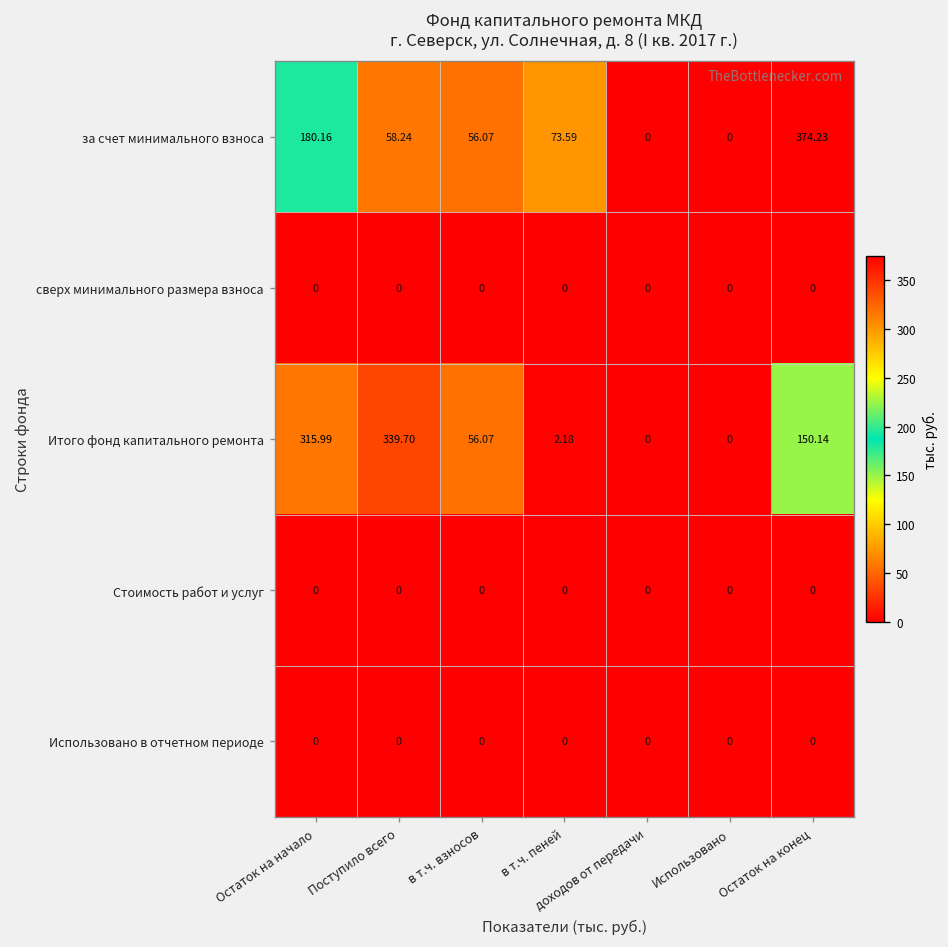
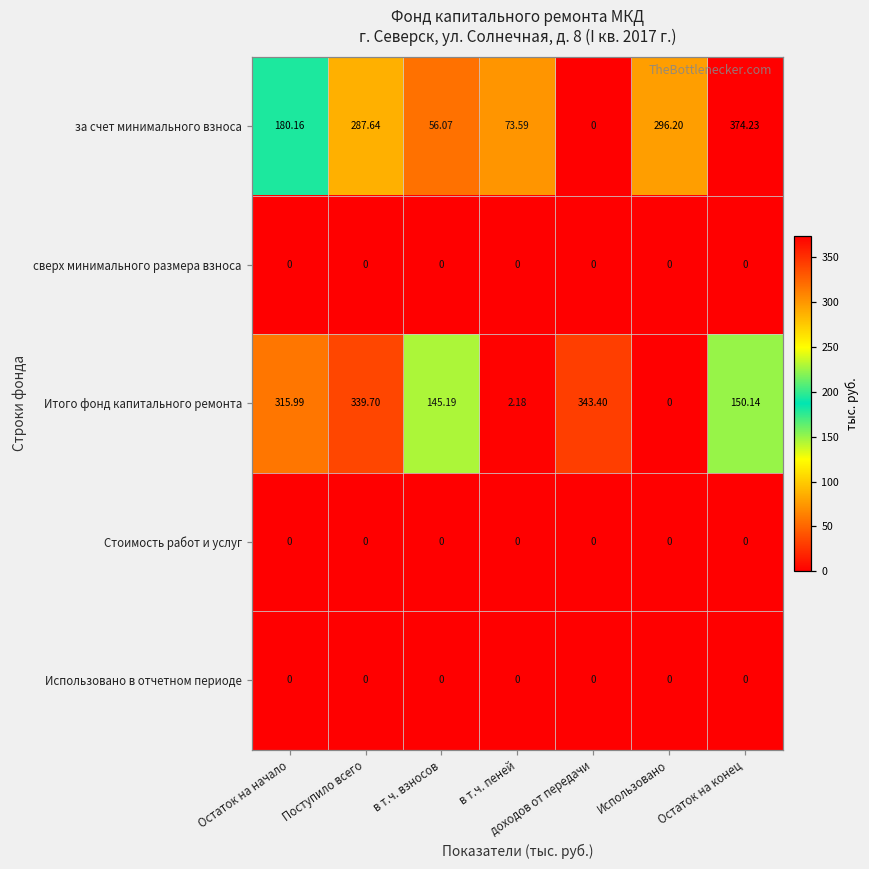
  {
    "за счет минимального взноса": {
      "Остаток на начало": 180.16,
-     "Поступило всего": 58.24,
+     "Поступило всего": 287.64,
      "в т.ч. взносов": 56.07,
      "в т.ч. пеней": 73.59,
      "доходов от передачи": 0,
-     "Использовано": 0
+     "Использовано": 296.20
    },
    "сверх минимального размера взноса": {
      "Остаток на начало": 0,
      "Поступило всего": 0,
      "в т.ч. взносов": 0,
      "в т.ч. пеней": 0,
      "доходов от передачи": 0,
      "Использовано": 0,
      "Остаток на конец": 0
    },
    "Итого фонд капитального ремонта": {
      "Остаток на начало": 315.99,
      "Поступило всего": 339.70,
-     "в т.ч. взносов": 56.07,
+     "в т.ч. взносов": 145.19,
      "в т.ч. пеней": 2.18,
-     "доходов от передачи": 0,
+     "доходов от передачи": 343.40,
      "Использовано": 0,
      "Остаток на конец": 150.14
    },
    "Стоимость работ и услуг": {
      "Остаток на начало": 0,
      "Поступило всего": 0,
      "в т.ч. взносов": 0,
      "в т.ч. пеней": 0,
      "доходов от передачи": 0,
      "Использовано": 0,
      "Остаток на конец": 0
    },
    "Использовано в отчетном периоде": {
      "Остаток на начало": 0,
      "Поступило всего": 0,
      "в т.ч. взносов": 0,
      "в т.ч. пеней": 0,
      "доходов от передачи": 0,
      "Использовано": 0,
      "Остаток на конец": 0
    }
  }
